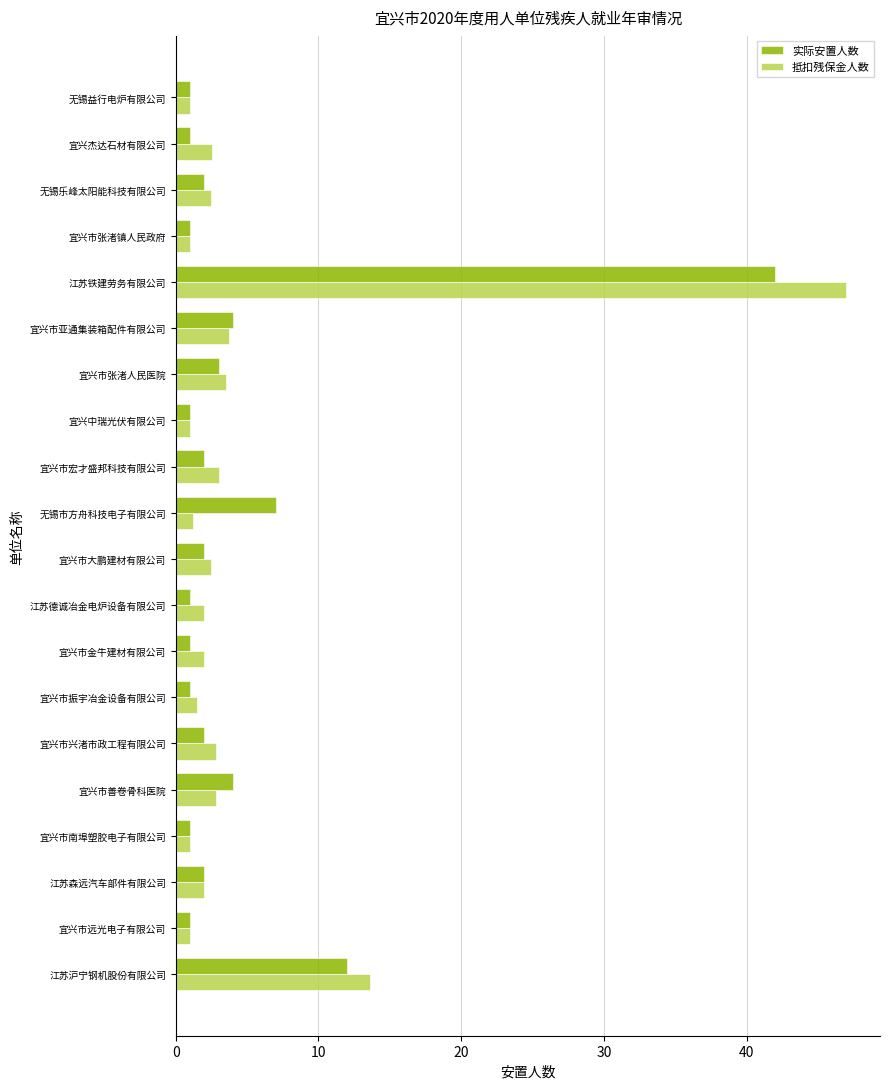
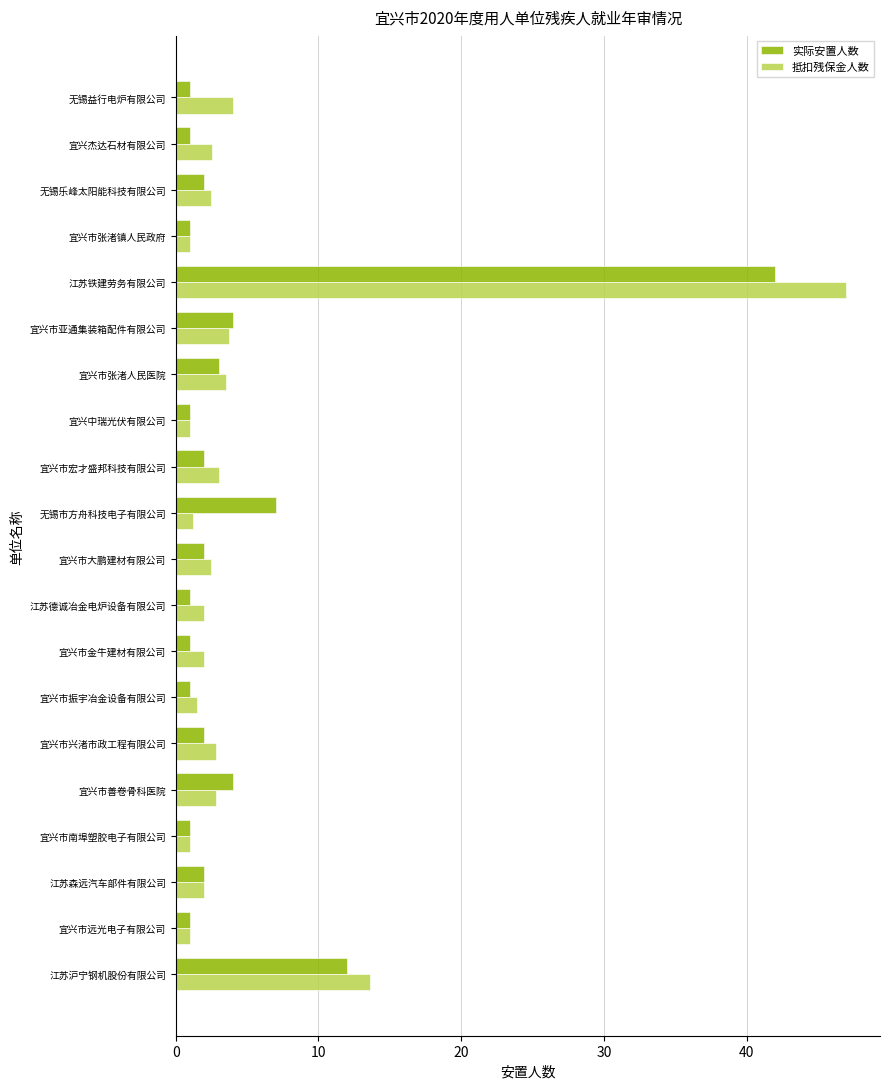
  {
    "实际安置人数": {
      "无锡益行电炉有限公司": 1,
      "宜兴杰达石材有限公司": 1,
      "无锡乐峰太阳能科技有限公司": 2,
      "宜兴市张渚镇人民政府": 1,
      "江苏铁建劳务有限公司": 42,
      "宜兴市亚通集装箱配件有限公司": 4,
      "宜兴市张渚人民医院": 3,
      "宜兴中瑞光伏有限公司": 1,
      "宜兴市宏才盛邦科技有限公司": 2,
      "无锡市方舟科技电子有限公司": 7,
      "宜兴市大鹏建材有限公司": 2,
      "江苏德诚冶金电炉设备有限公司": 1,
      "宜兴市金牛建材有限公司": 1,
      "宜兴市振宇冶金设备有限公司": 1,
      "宜兴市兴渚市政工程有限公司": 2,
      "宜兴市善卷骨科医院": 4,
      "宜兴市南埠塑胶电子有限公司": 1,
      "江苏森远汽车部件有限公司": 2,
      "宜兴市远光电子有限公司": 1,
      "江苏沪宁钢机股份有限公司": 12
    },
    "抵扣残保金人数": {
-     "无锡益行电炉有限公司": 1,
+     "无锡益行电炉有限公司": 4,
      "宜兴杰达石材有限公司": 2.5,
      "无锡乐峰太阳能科技有限公司": 2.5,
      "宜兴市张渚镇人民政府": 1,
      "江苏铁建劳务有限公司": 47,
      "宜兴市亚通集装箱配件有限公司": 3.8,
      "宜兴市张渚人民医院": 3.5,
      "宜兴中瑞光伏有限公司": 1,
      "宜兴市宏才盛邦科技有限公司": 3,
      "无锡市方舟科技电子有限公司": 1.2,
      "宜兴市大鹏建材有限公司": 2.5,
      "江苏德诚冶金电炉设备有限公司": 2,
      "宜兴市金牛建材有限公司": 2,
      "宜兴市振宇冶金设备有限公司": 1.5,
      "宜兴市兴渚市政工程有限公司": 3,
      "宜兴市善卷骨科医院": 3,
      "宜兴市南埠塑胶电子有限公司": 1,
      "江苏森远汽车部件有限公司": 2,
      "宜兴市远光电子有限公司": 1,
      "江苏沪宁钢机股份有限公司": 13.6
    }
  }
